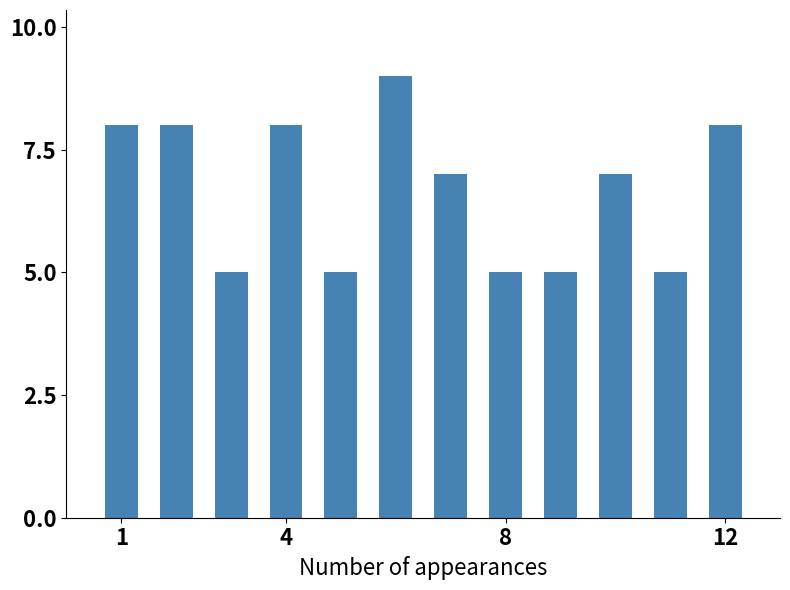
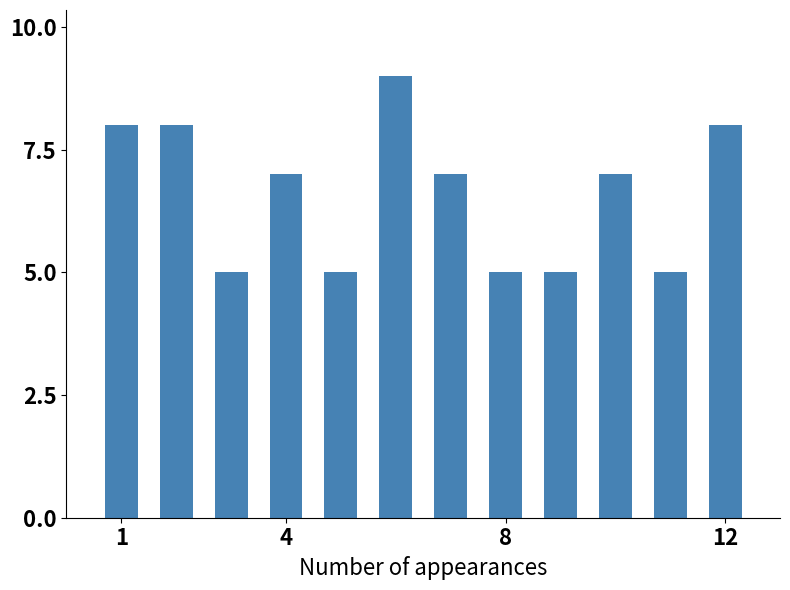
  {
    "1": 8,
-   "4": 8,
+   "4": 7,
    "8": 5,
    "12": 8
  }
